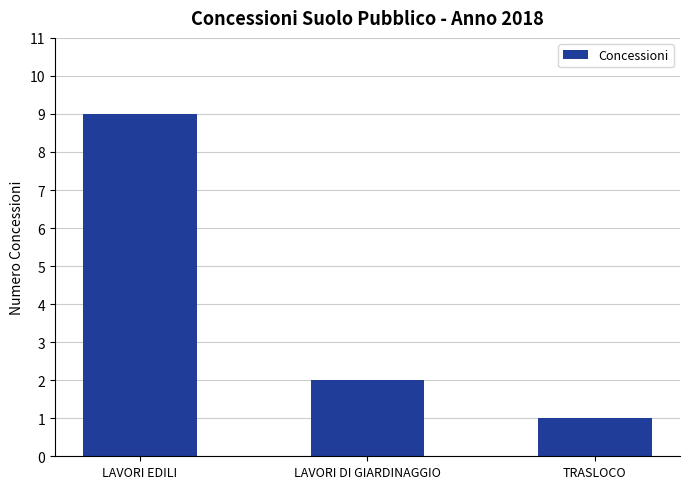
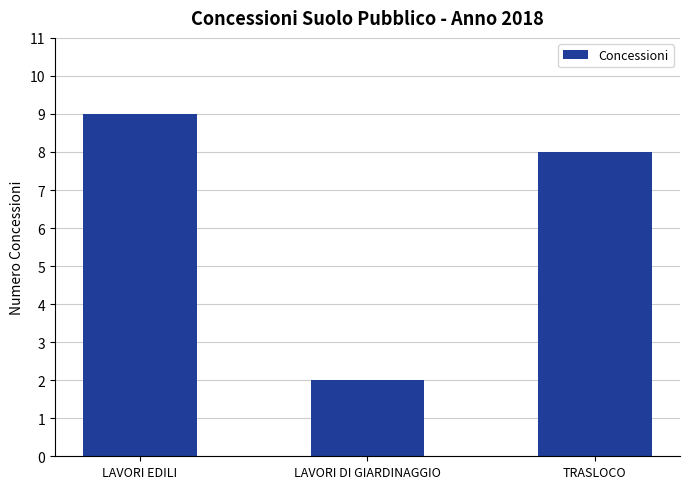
  {
    "LAVORI EDILI": 9,
    "LAVORI DI GIARDINAGGIO": 2,
-   "TRASLOCO": 1
+   "TRASLOCO": 8
  }
